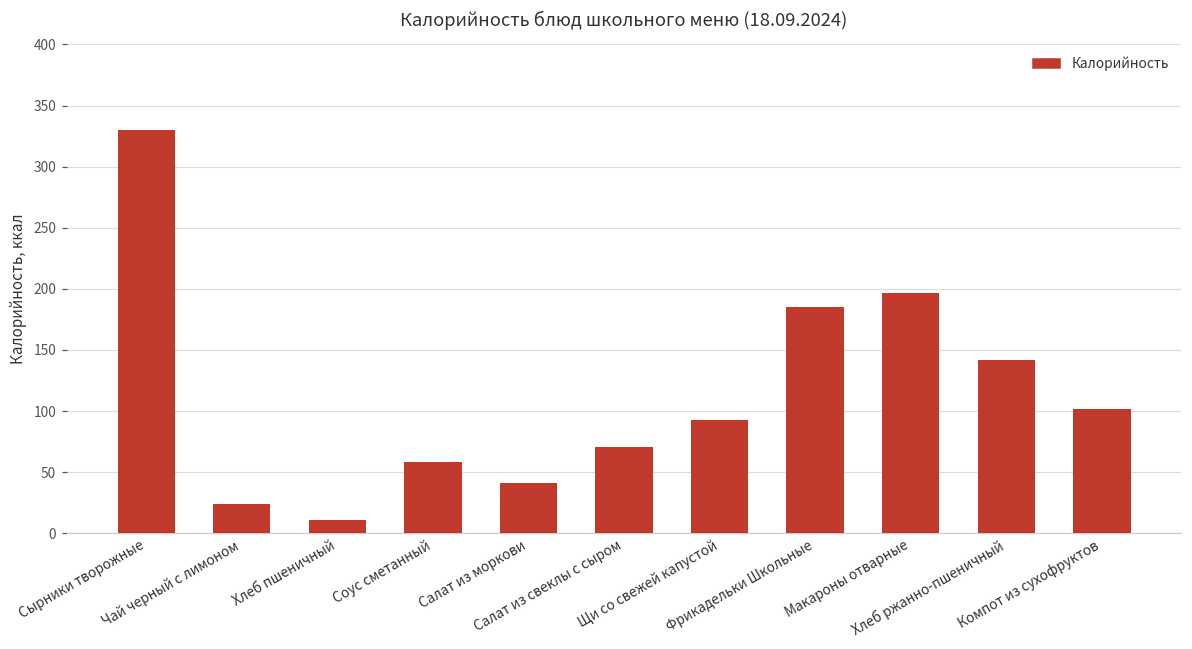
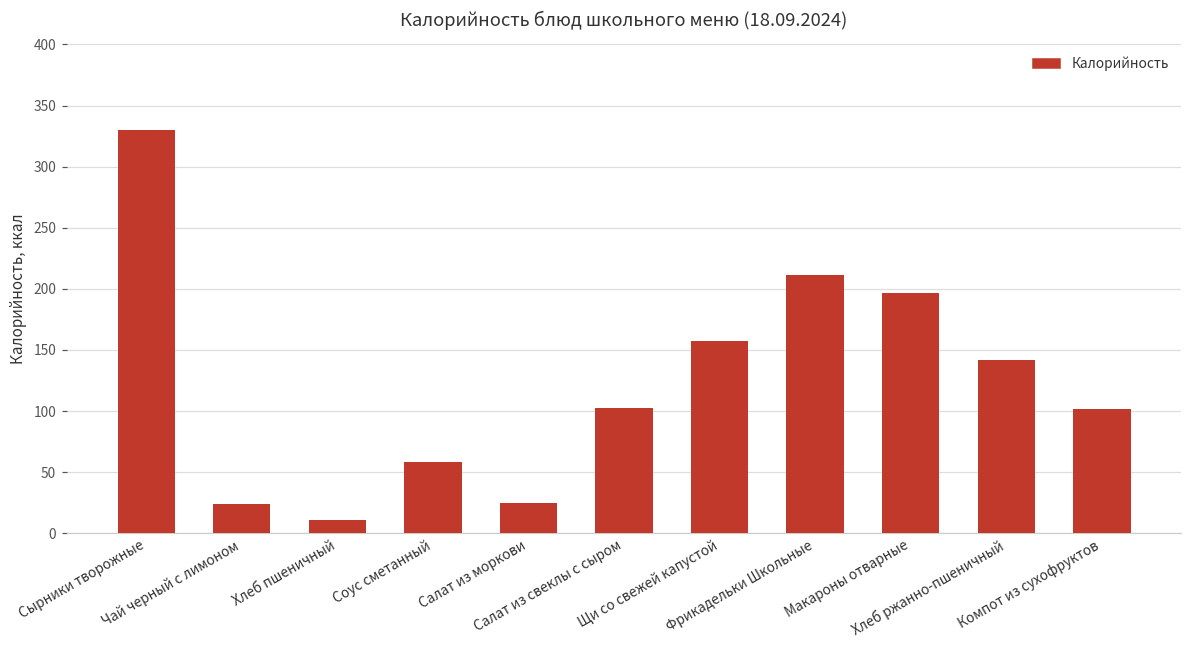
  {
    "Сырники творожные": 330,
    "Чай черный с лимоном": 24,
    "Хлеб пшеничный": 11,
    "Соус сметанный": 58,
-   "Салат из моркови": 41,
-   "Салат из свеклы с сыром": 71,
-   "Щи со свежей капустой": 93,
-   "Фрикадельки Школьные": 185,
+   "Салат из моркови": 25,
+   "Салат из свеклы с сыром": 103,
+   "Щи со свежей капустой": 158,
+   "Фрикадельки Школьные": 211,
    "Макароны отварные": 197,
    "Хлеб ржанно-пшеничный": 141,
    "Компот из сухофруктов": 102
  }
